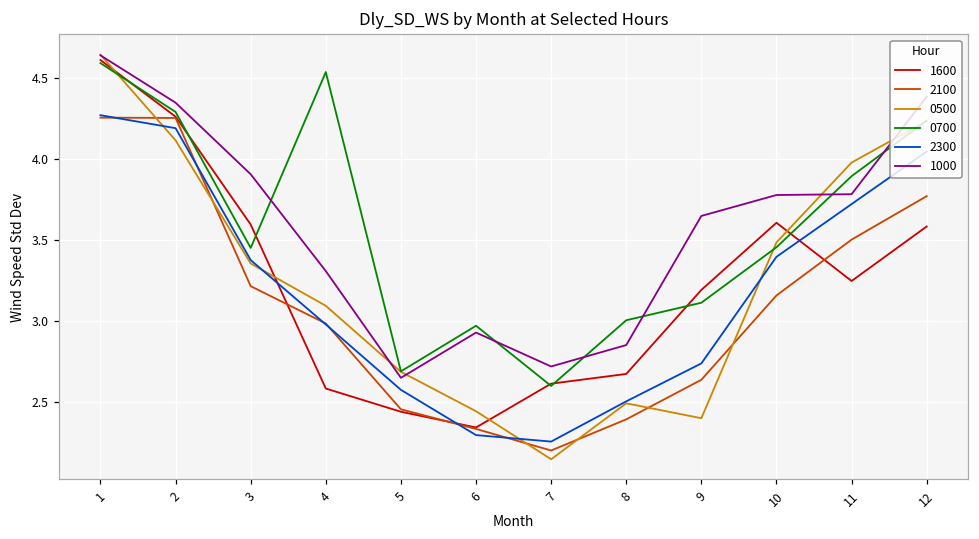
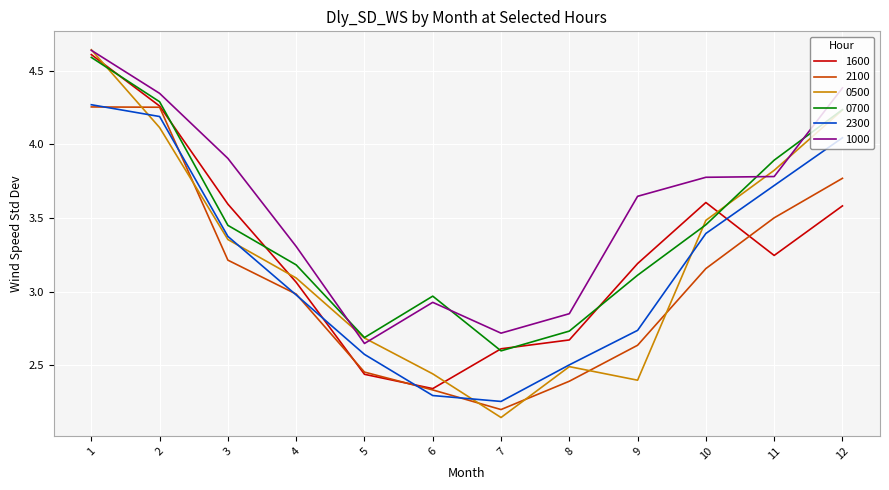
  {
    "1600": {
      "1": 4.61,
      "3": 3.59,
-     "4": 2.58,
+     "4": 3.06,
      "8": 2.67,
      "9": 3.19,
      "10": 3.61,
      "11": 3.25,
      "12": 3.58
    },
    "2100": {
      "3": 3.21,
      "7": 2.20,
      "8": 2.39,
      "9": 2.64,
      "10": 3.16,
      "11": 3.50,
      "12": 3.77
    },
    "0500": {
      "2": 4.11,
      "3": 3.35,
      "4": 3.09,
      "6": 2.44,
      "7": 2.15,
      "9": 2.40,
      "10": 3.48,
-     "11": 3.98
+     "11": 3.82
    },
    "0700": {
      "1": 4.59,
      "2": 4.29,
      "3": 3.45,
-     "4": 4.53,
+     "4": 3.18,
      "6": 2.97,
-     "8": 3.00,
+     "8": 2.73,
      "9": 3.11,
      "10": 3.45,
      "11": 3.89
    },
    "2300": {
      "2": 4.19,
      "3": 3.38,
      "5": 2.58,
      "6": 2.30,
      "7": 2.26,
      "9": 2.74,
      "10": 3.40,
      "11": 3.72
    },
    "1000": {
      "2": 4.35,
      "3": 3.90,
      "4": 3.31,
      "5": 2.65,
      "6": 2.93,
      "7": 2.72,
      "8": 2.85,
      "9": 3.65,
      "10": 3.78,
      "11": 3.78
    }
  }
